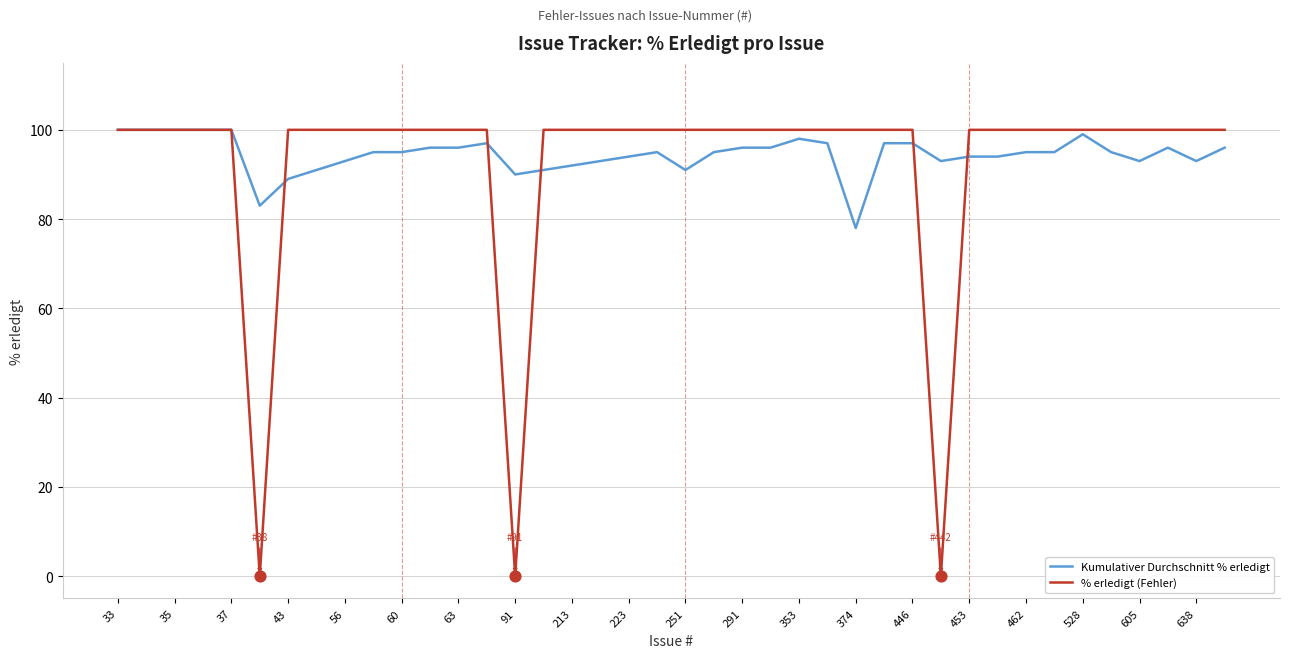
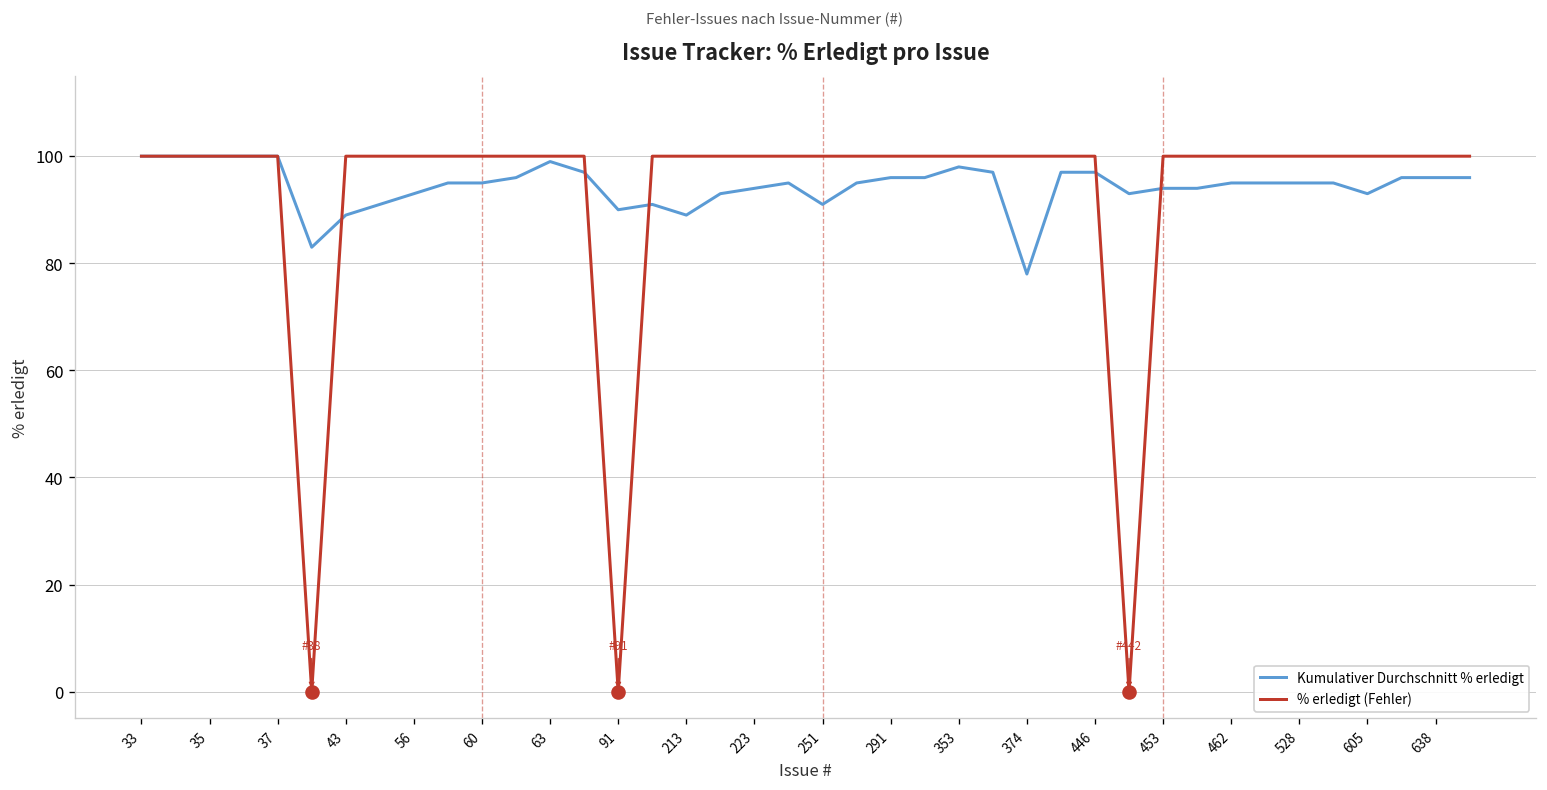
  {
    "Kumulativer Durchschnitt % erledigt": {
      "43": 89,
      "56": 93,
      "60": 95,
-     "63": 96,
+     "63": 99,
      "91": 90,
-     "213": 92,
+     "213": 89,
      "223": 94,
      "251": 91,
      "291": 96,
      "353": 98,
      "374": 78,
      "446": 97,
      "453": 94,
      "462": 95,
-     "528": 99,
+     "528": 95,
      "605": 93,
-     "638": 93
+     "638": 96
    }
  }
